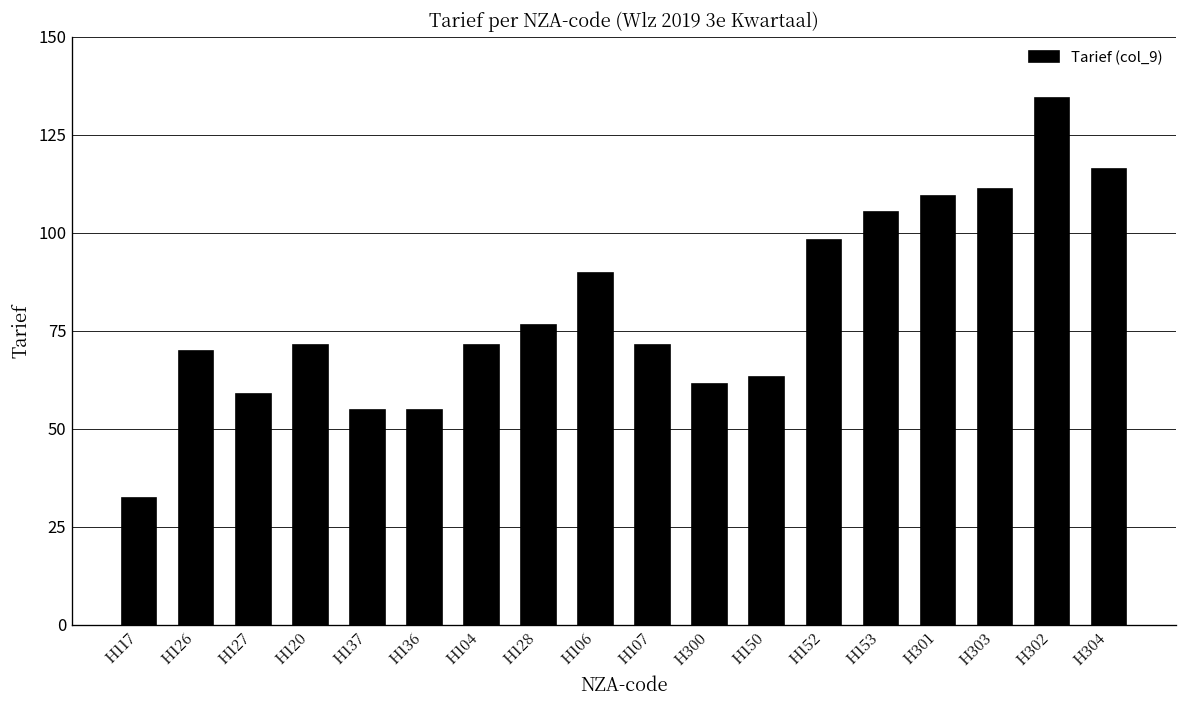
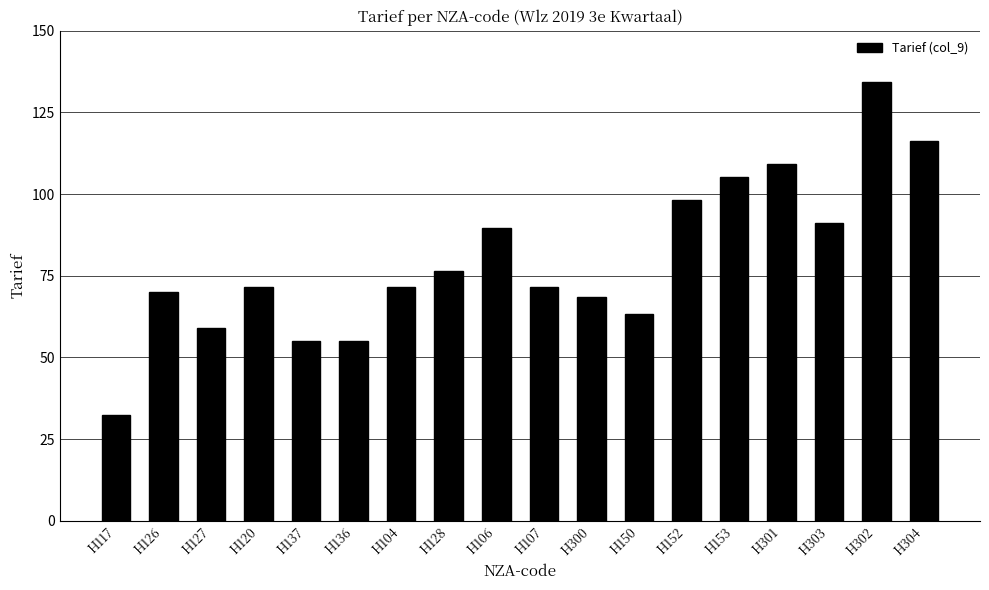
  {
    "H117": 32,
    "H126": 70,
    "H127": 59,
    "H120": 71,
    "H137": 55,
    "H136": 55,
    "H104": 71,
    "H128": 77,
    "H106": 90,
    "H107": 71,
-   "H300": 62,
+   "H300": 69,
    "H150": 63,
    "H152": 98,
    "H153": 105,
    "H301": 109,
-   "H303": 111,
+   "H303": 91,
    "H302": 134,
    "H304": 116
  }
